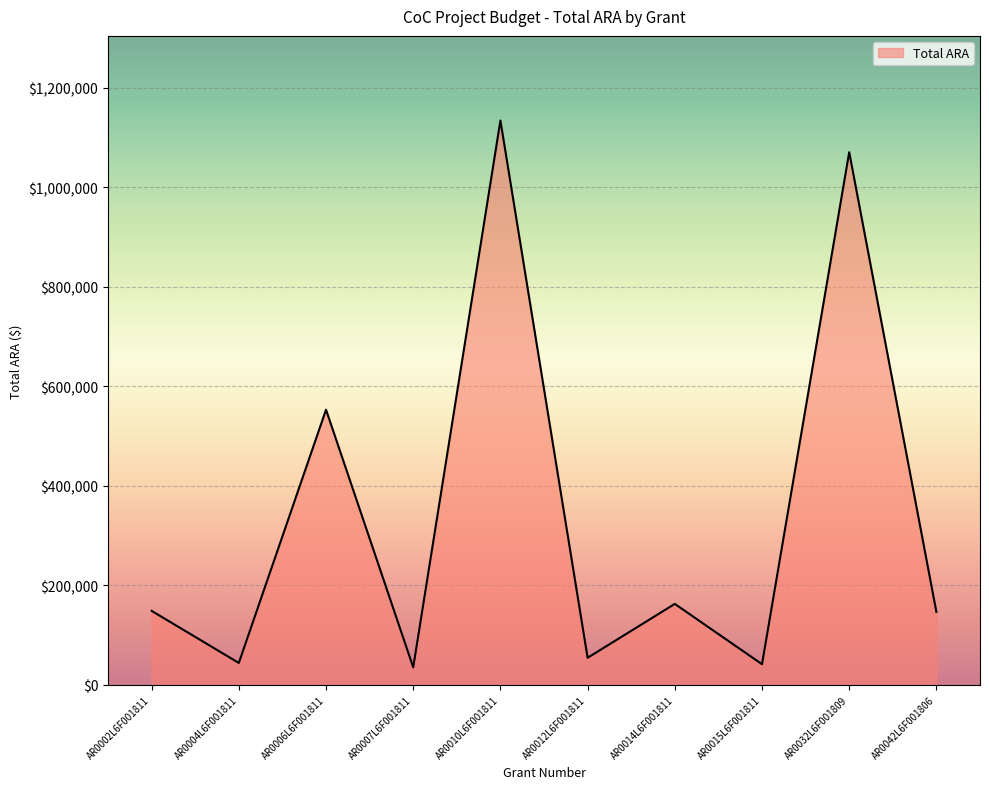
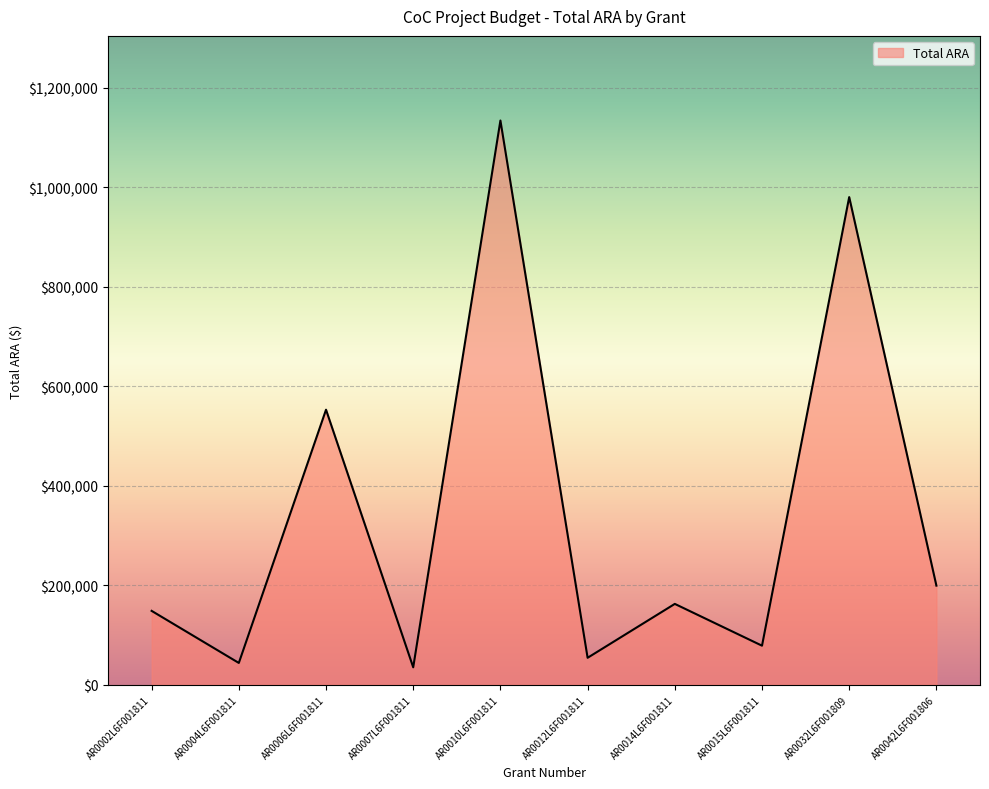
  {
    "AR0002L6F001811": "$150,000",
    "AR0004L6F001811": "$40,000",
    "AR0006L6F001811": "$550,000",
    "AR0007L6F001811": "$40,000",
    "AR0010L6F001811": "$1,130,000",
    "AR0012L6F001811": "$50,000",
    "AR0014L6F001811": "$160,000",
-   "AR0015L6F001811": "$40,000",
-   "AR0032L6F001809": "$1,070,000",
-   "AR0042L6F001806": "$150,000"
+   "AR0015L6F001811": "$80,000",
+   "AR0032L6F001809": "$980,000",
+   "AR0042L6F001806": "$200,000"
  }
